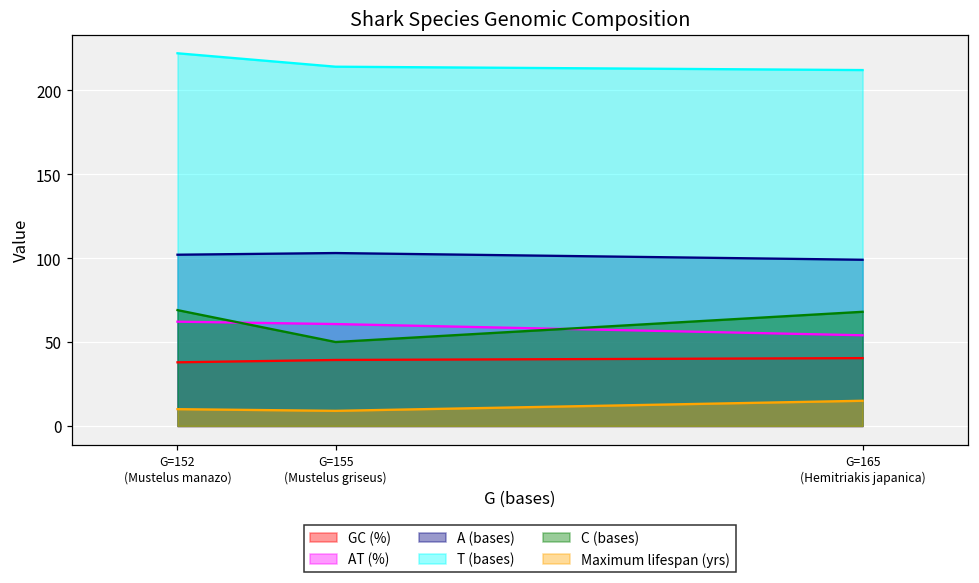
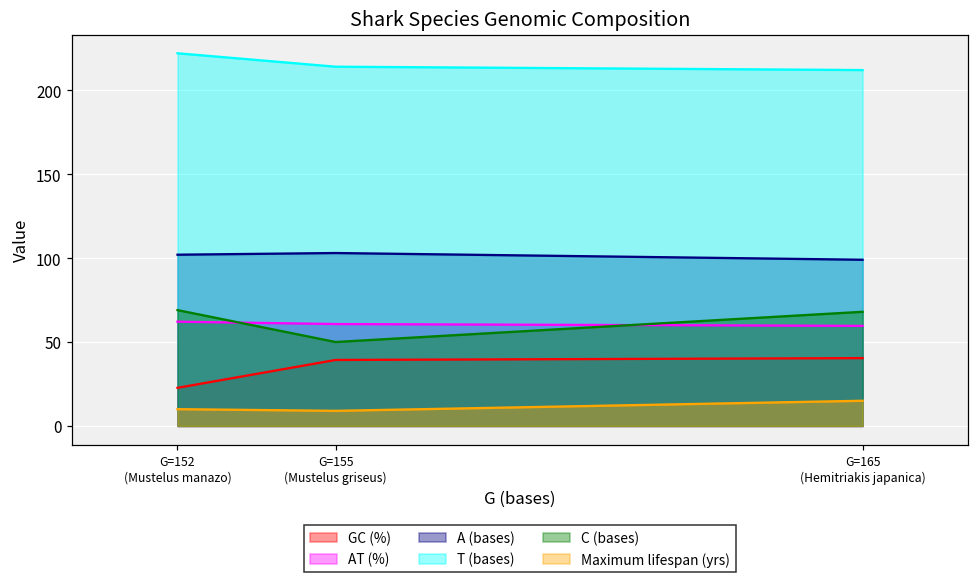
  {
    "GC (%)": {
-     "G=152 (Mustelus manazo)": 38,
+     "G=152 (Mustelus manazo)": 23,
      "G=155 (Mustelus griseus)": 39,
      "G=165 (Hemitriakis japanica)": 40
    },
    "AT (%)": {
      "G=152 (Mustelus manazo)": 62,
      "G=155 (Mustelus griseus)": 61,
-     "G=165 (Hemitriakis japanica)": 54
+     "G=165 (Hemitriakis japanica)": 60
    },
    "A (bases)": {
      "G=152 (Mustelus manazo)": 102,
      "G=155 (Mustelus griseus)": 103,
      "G=165 (Hemitriakis japanica)": 99
    },
    "T (bases)": {
      "G=152 (Mustelus manazo)": 222,
      "G=155 (Mustelus griseus)": 214,
      "G=165 (Hemitriakis japanica)": 212
    },
    "C (bases)": {
      "G=152 (Mustelus manazo)": 69,
      "G=155 (Mustelus griseus)": 50,
      "G=165 (Hemitriakis japanica)": 68
    },
    "Maximum lifespan (yrs)": {
      "G=152 (Mustelus manazo)": 10,
      "G=155 (Mustelus griseus)": 9,
      "G=165 (Hemitriakis japanica)": 15
    }
  }
